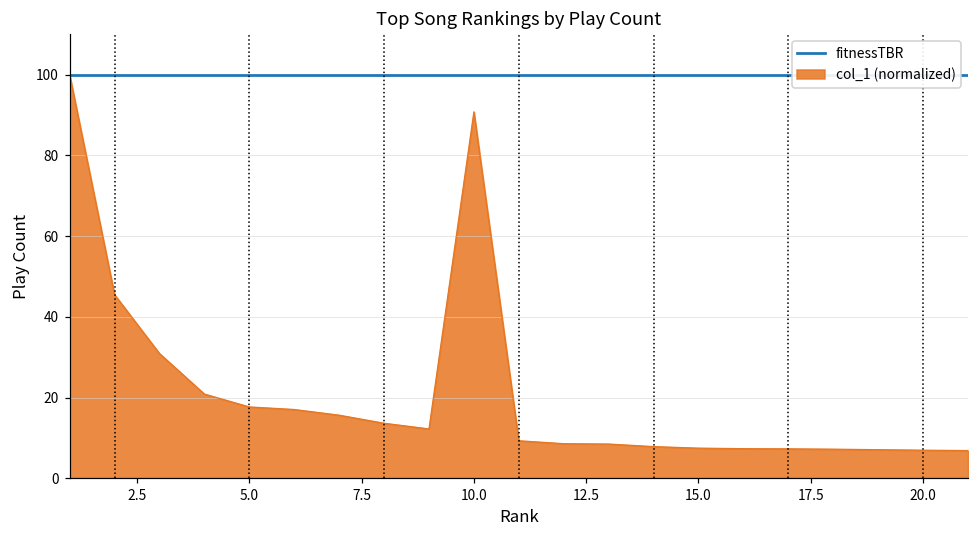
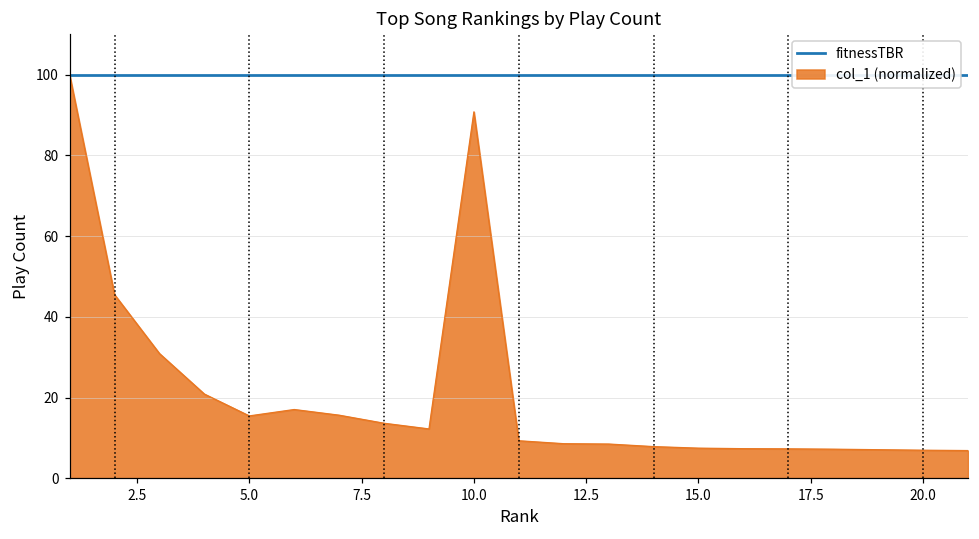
  {
    "col_1 (normalized)": {
-     "5.0": 18,
+     "5.0": 15,
      "10.0": 91,
      "15.0": 7,
      "20.0": 7
    },
    "fitnessTBR": {
      "5.0": 100,
      "10.0": 100,
      "15.0": 100
    }
  }
